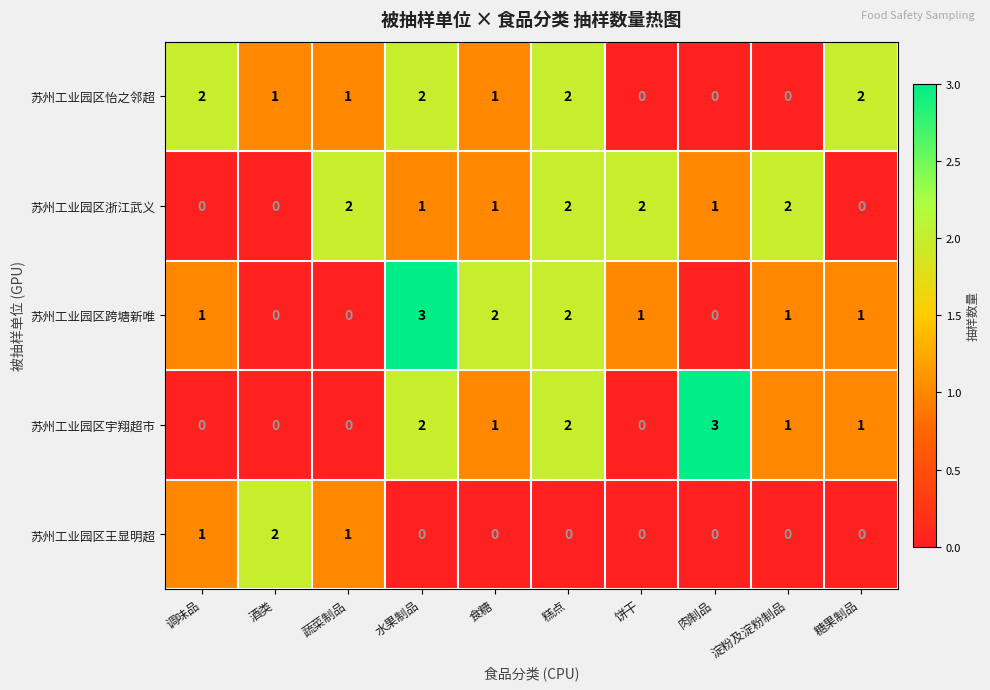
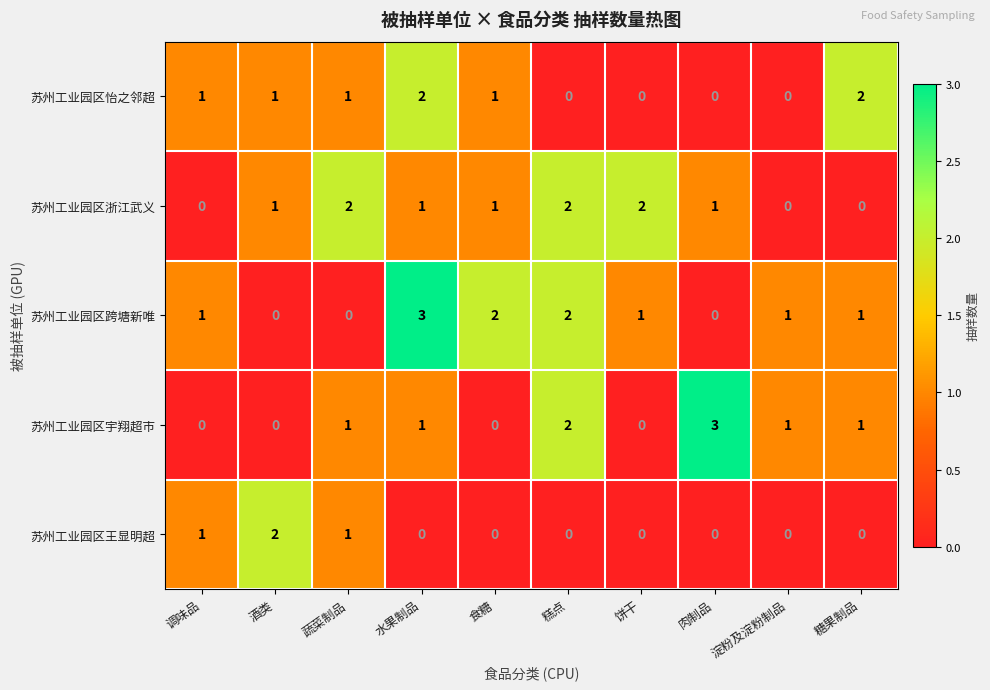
  {
    "苏州工业园区怡之邻超": {
-     "调味品": 2,
+     "调味品": 1,
      "酒类": 1,
      "蔬菜制品": 1,
      "水果制品": 2,
      "食糖": 1,
-     "糕点": 2,
+     "糕点": 0,
      "饼干": 0,
      "肉制品": 0,
      "淀粉及淀粉制品": 0,
      "糖果制品": 2
    },
    "苏州工业园区浙江武义": {
      "调味品": 0,
-     "酒类": 0,
+     "酒类": 1,
      "蔬菜制品": 2,
      "水果制品": 1,
      "食糖": 1,
      "糕点": 2,
      "饼干": 2,
      "肉制品": 1,
-     "淀粉及淀粉制品": 2,
+     "淀粉及淀粉制品": 0,
      "糖果制品": 0
    },
    "苏州工业园区跨塘新唯": {
      "调味品": 1,
      "酒类": 0,
      "蔬菜制品": 0,
      "水果制品": 3,
      "食糖": 2,
      "糕点": 2,
      "饼干": 1,
      "肉制品": 0,
      "淀粉及淀粉制品": 1,
      "糖果制品": 1
    },
    "苏州工业园区宇翔超市": {
      "调味品": 0,
      "酒类": 0,
-     "蔬菜制品": 0,
-     "水果制品": 2,
-     "食糖": 1,
+     "蔬菜制品": 1,
+     "水果制品": 1,
+     "食糖": 0,
      "糕点": 2,
      "饼干": 0,
      "肉制品": 3,
      "淀粉及淀粉制品": 1,
      "糖果制品": 1
    },
    "苏州工业园区王显明超": {
      "调味品": 1,
      "酒类": 2,
      "蔬菜制品": 1,
      "水果制品": 0,
      "食糖": 0,
      "糕点": 0,
      "饼干": 0,
      "肉制品": 0,
      "淀粉及淀粉制品": 0,
      "糖果制品": 0
    }
  }
